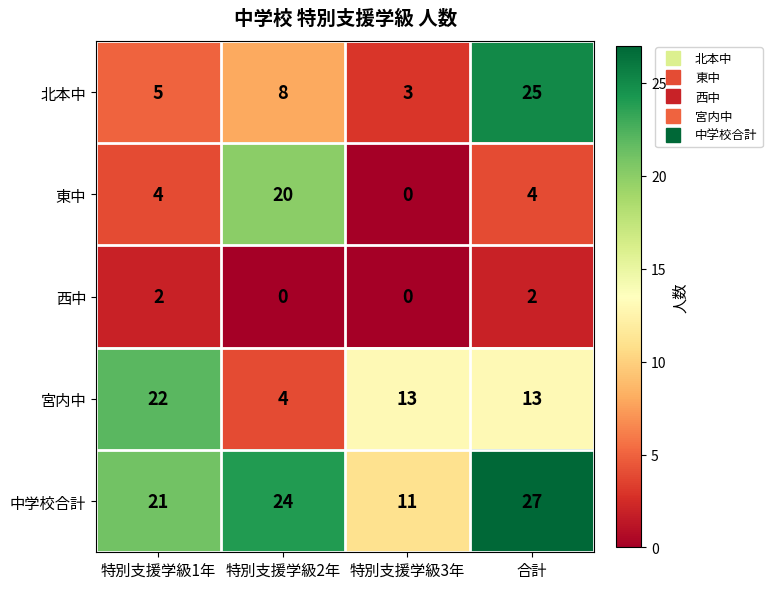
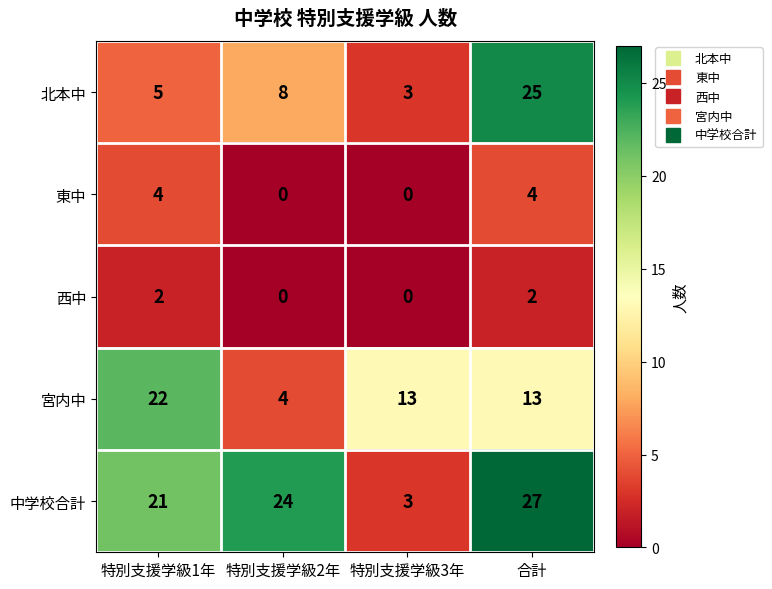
  {
    "北本中": {
      "特別支援学級1年": 5,
      "特別支援学級2年": 8,
      "特別支援学級3年": 3,
      "合計": 25
    },
    "東中": {
      "特別支援学級1年": 4,
-     "特別支援学級2年": 20,
+     "特別支援学級2年": 0,
      "特別支援学級3年": 0,
      "合計": 4
    },
    "西中": {
      "特別支援学級1年": 2,
      "特別支援学級2年": 0,
      "特別支援学級3年": 0,
      "合計": 2
    },
    "宮内中": {
      "特別支援学級1年": 22,
      "特別支援学級2年": 4,
      "特別支援学級3年": 13,
      "合計": 13
    },
    "中学校合計": {
      "特別支援学級1年": 21,
      "特別支援学級2年": 24,
-     "特別支援学級3年": 11,
+     "特別支援学級3年": 3,
      "合計": 27
    }
  }
